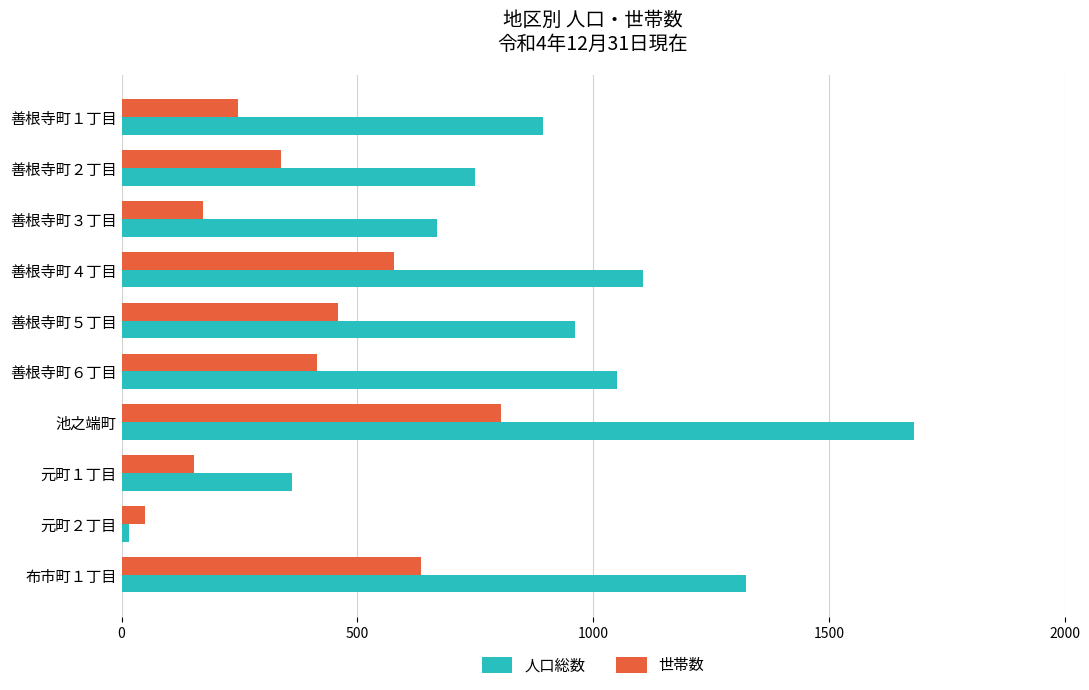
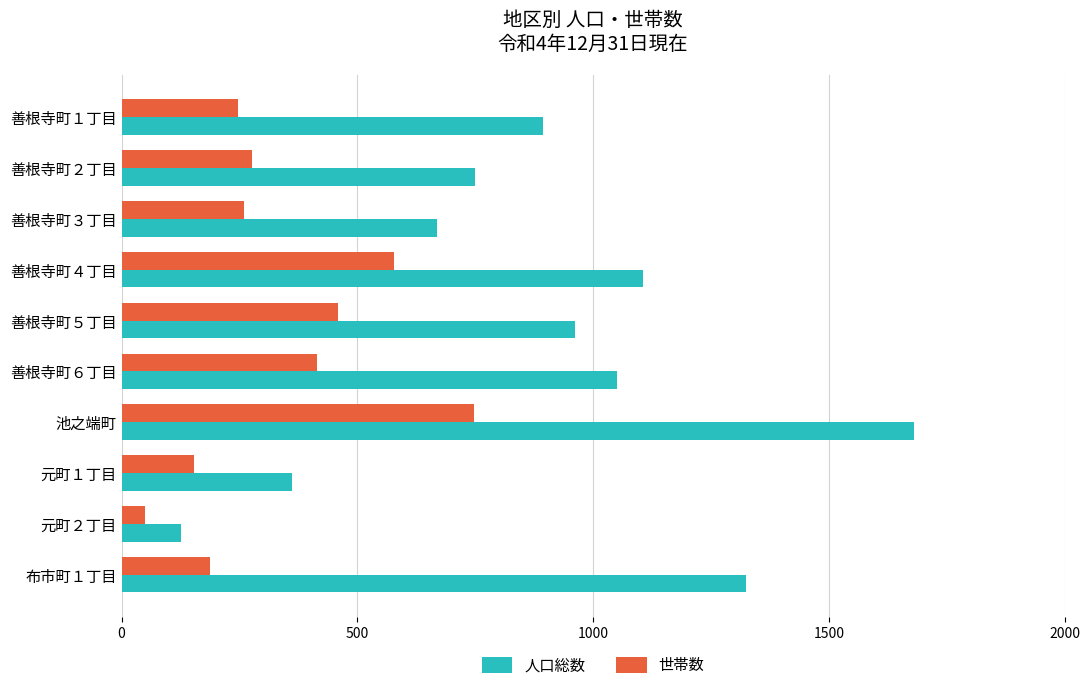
  {
    "人口総数": {
      "善根寺町１丁目": 890,
      "善根寺町２丁目": 750,
      "善根寺町３丁目": 670,
      "善根寺町４丁目": 1110,
      "善根寺町５丁目": 960,
      "善根寺町６丁目": 1050,
      "池之端町": 1680,
      "元町１丁目": 360,
-     "元町２丁目": 20,
+     "元町２丁目": 130,
      "布市町１丁目": 1320
    },
    "世帯数": {
      "善根寺町１丁目": 250,
-     "善根寺町２丁目": 340,
-     "善根寺町３丁目": 170,
+     "善根寺町２丁目": 280,
+     "善根寺町３丁目": 260,
      "善根寺町４丁目": 580,
      "善根寺町５丁目": 460,
      "善根寺町６丁目": 420,
-     "池之端町": 810,
+     "池之端町": 750,
      "元町１丁目": 150,
      "元町２丁目": 50,
-     "布市町１丁目": 640
+     "布市町１丁目": 190
    }
  }
